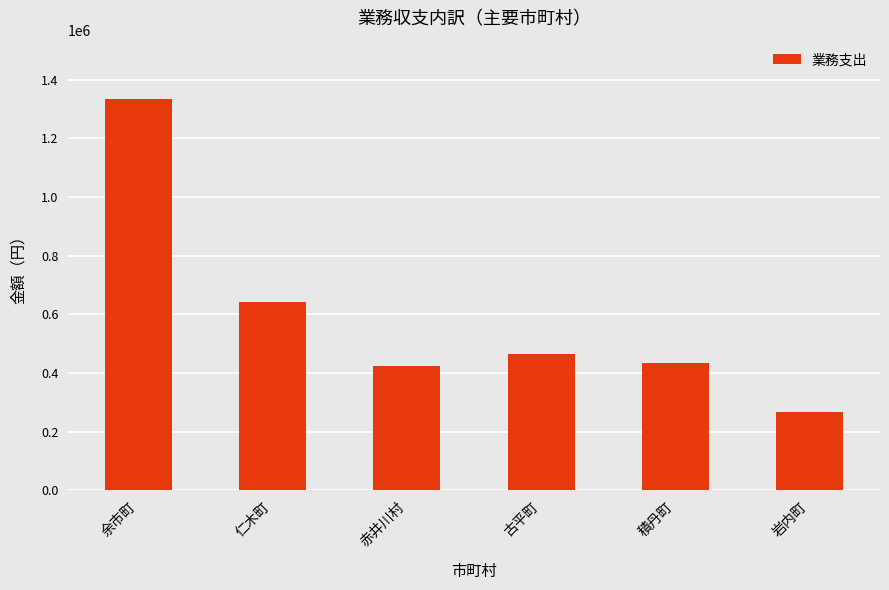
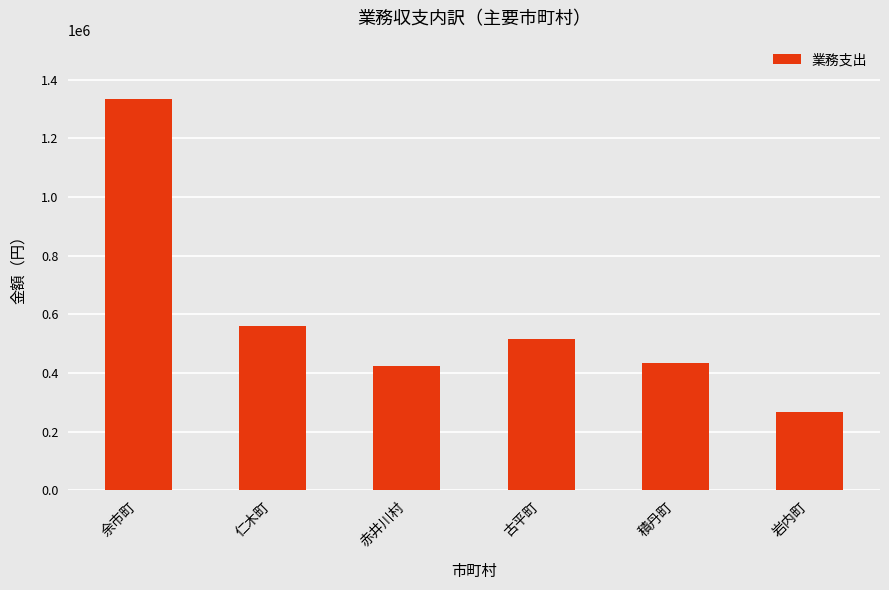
  {
    "余市町": 1330000,
-   "仁木町": 640000,
+   "仁木町": 560000,
    "赤井川村": 420000,
-   "古平町": 470000,
+   "古平町": 510000,
    "積丹町": 430000,
    "岩内町": 270000
  }
